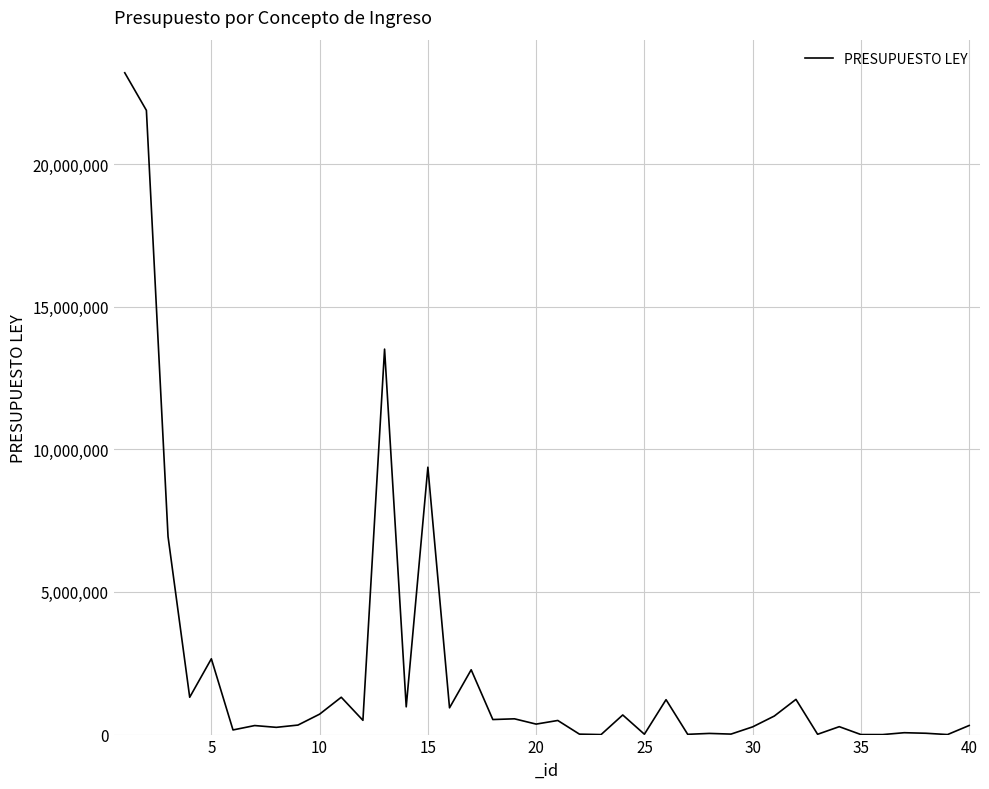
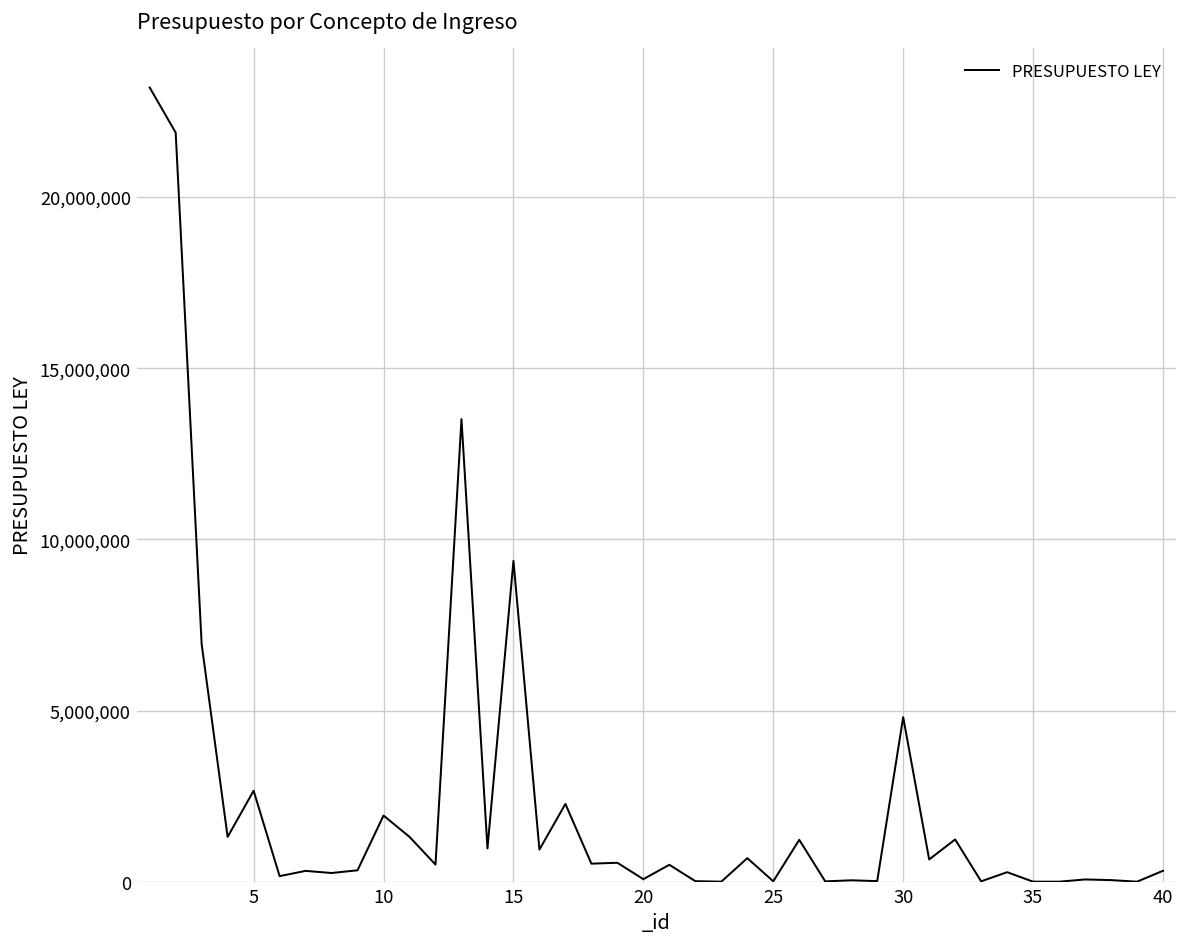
  {
    "5": "2,700,000",
-   "10": "700,000",
+   "10": "1,900,000",
    "15": "9,400,000",
-   "20": "400,000",
+   "20": "100,000",
    "25": "0",
-   "30": "300,000",
+   "30": "4,800,000",
    "35": "0",
    "40": "300,000"
  }
